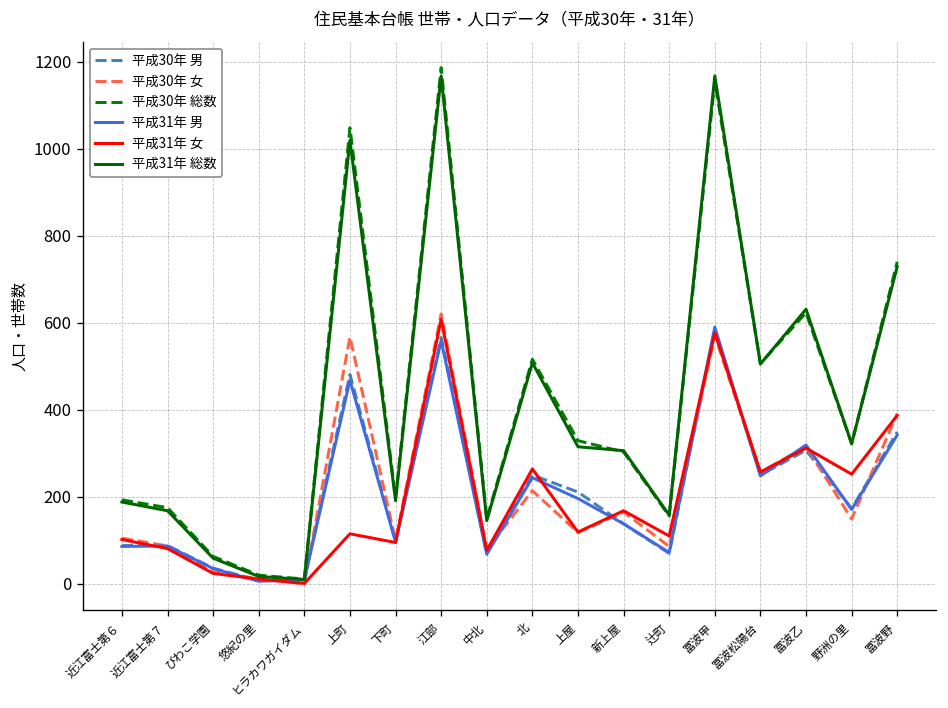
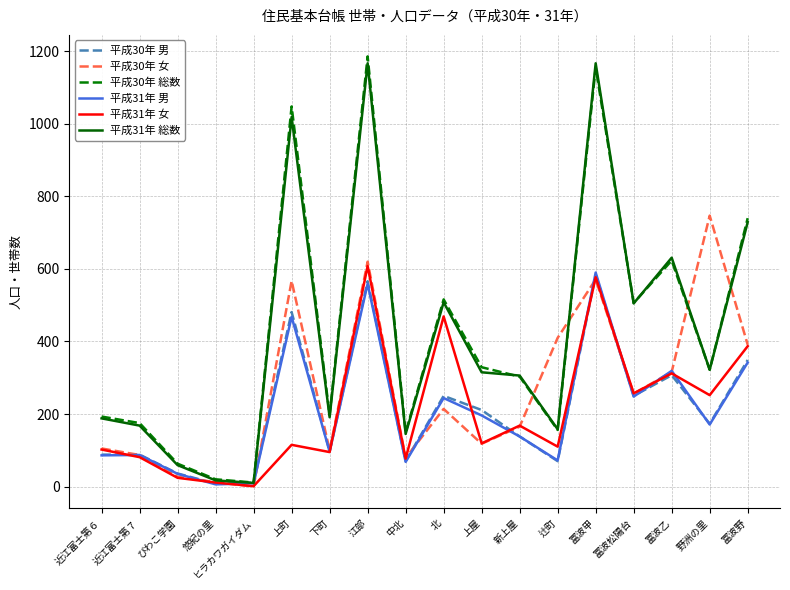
  {
    "平成30年 女": {
      "上町": 570,
      "江部": 620,
      "北": 210,
-     "辻町": 90,
-     "野洲の里": 150
+     "辻町": 410,
+     "野洲の里": 750
    },
    "平成31年 女": {
      "上町": 120,
      "江部": 610,
-     "北": 260,
+     "北": 470,
      "辻町": 110,
      "野洲の里": 250
    }
  }
